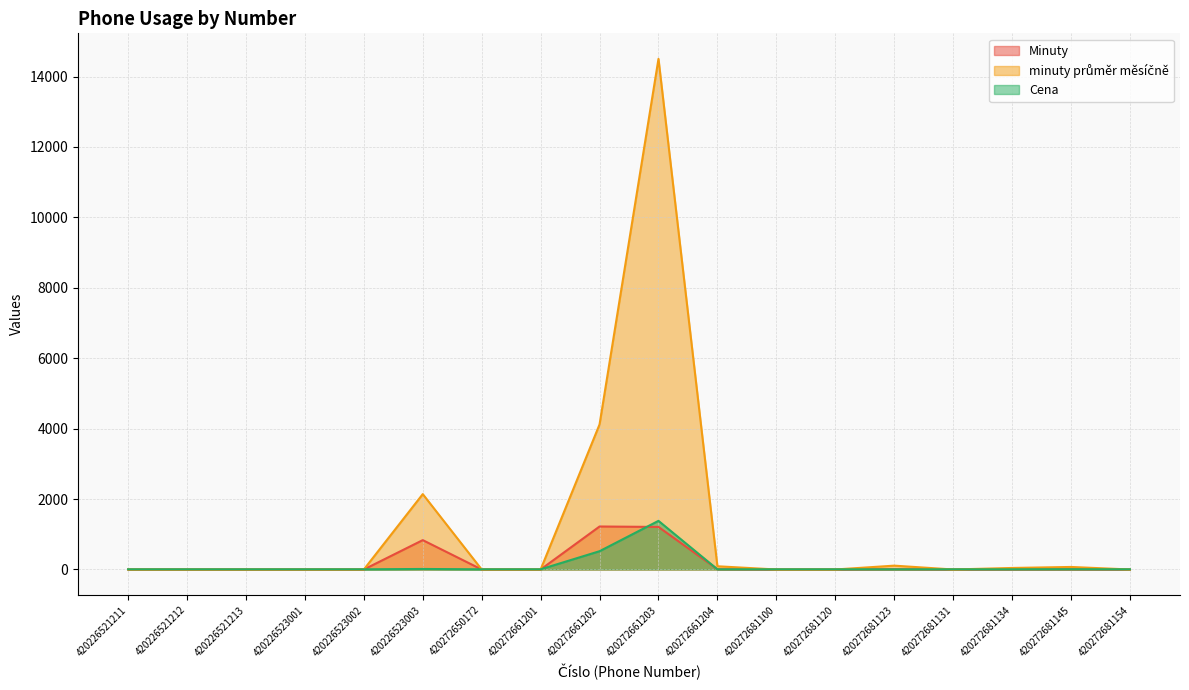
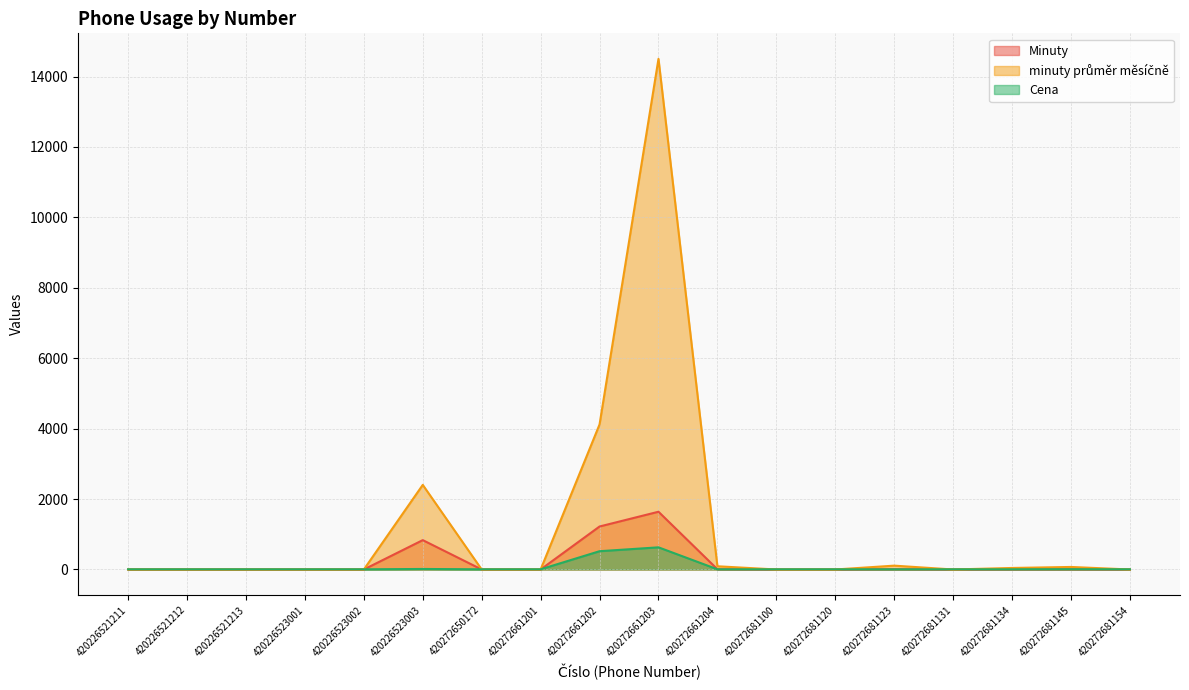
  {
    "Minuty": {
      "420226523003": 800,
      "420272661202": 1200,
-     "420272661203": 1200
+     "420272661203": 1600
    },
    "minuty průměr měsíčně": {
-     "420226523003": 2100,
+     "420226523003": 2400,
      "420272661202": 4100,
      "420272661203": 14500,
      "420272661204": 100,
      "420272681123": 100
    },
    "Cena": {
      "420226523003": 0,
      "420272661202": 500,
-     "420272661203": 1400
+     "420272661203": 600
    }
  }
